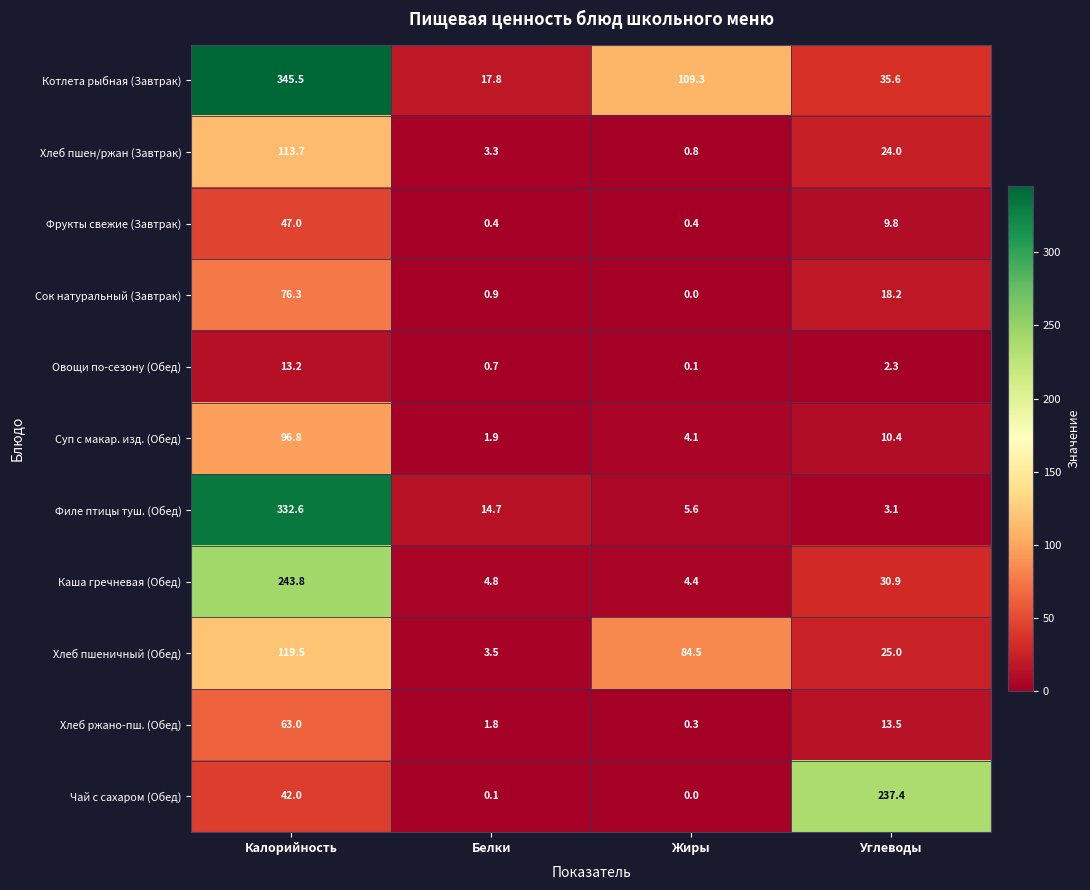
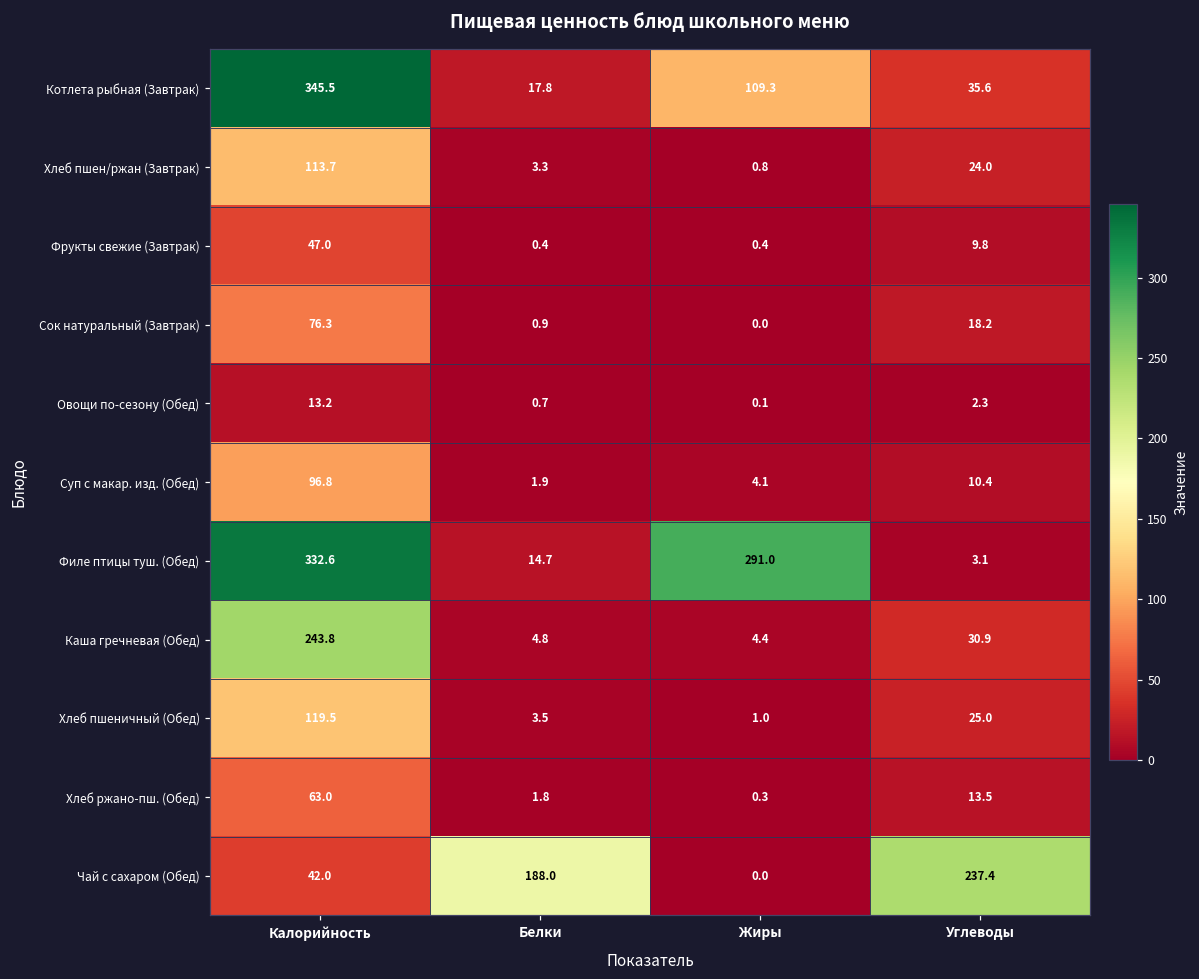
  {
    "Котлета рыбная (Завтрак)": {
      "Калорийность": 345.5,
      "Белки": 17.8,
      "Жиры": 109.3,
      "Углеводы": 35.6
    },
    "Хлеб пшен/ржан (Завтрак)": {
      "Калорийность": 113.7,
      "Белки": 3.3,
      "Жиры": 0.8,
      "Углеводы": 24.0
    },
    "Фрукты свежие (Завтрак)": {
      "Калорийность": 47.0,
      "Белки": 0.4,
      "Жиры": 0.4,
      "Углеводы": 9.8
    },
    "Сок натуральный (Завтрак)": {
      "Калорийность": 76.3,
      "Белки": 0.9,
      "Жиры": 0.0,
      "Углеводы": 18.2
    },
    "Овощи по-сезону (Обед)": {
      "Калорийность": 13.2,
      "Белки": 0.7,
      "Жиры": 0.1,
      "Углеводы": 2.3
    },
    "Суп с макар. изд. (Обед)": {
      "Калорийность": 96.8,
      "Белки": 1.9,
      "Жиры": 4.1,
      "Углеводы": 10.4
    },
    "Филе птицы туш. (Обед)": {
      "Калорийность": 332.6,
      "Белки": 14.7,
-     "Жиры": 5.6,
+     "Жиры": 291.0,
      "Углеводы": 3.1
    },
    "Каша гречневая (Обед)": {
      "Калорийность": 243.8,
      "Белки": 4.8,
      "Жиры": 4.4,
      "Углеводы": 30.9
    },
    "Хлеб пшеничный (Обед)": {
      "Калорийность": 119.5,
      "Белки": 3.5,
-     "Жиры": 84.5,
+     "Жиры": 1.0,
      "Углеводы": 25.0
    },
    "Хлеб ржано-пш. (Обед)": {
      "Калорийность": 63.0,
      "Белки": 1.8,
      "Жиры": 0.3,
      "Углеводы": 13.5
    },
    "Чай с сахаром (Обед)": {
      "Калорийность": 42.0,
-     "Белки": 0.1,
+     "Белки": 188.0,
      "Жиры": 0.0,
      "Углеводы": 237.4
    }
  }
